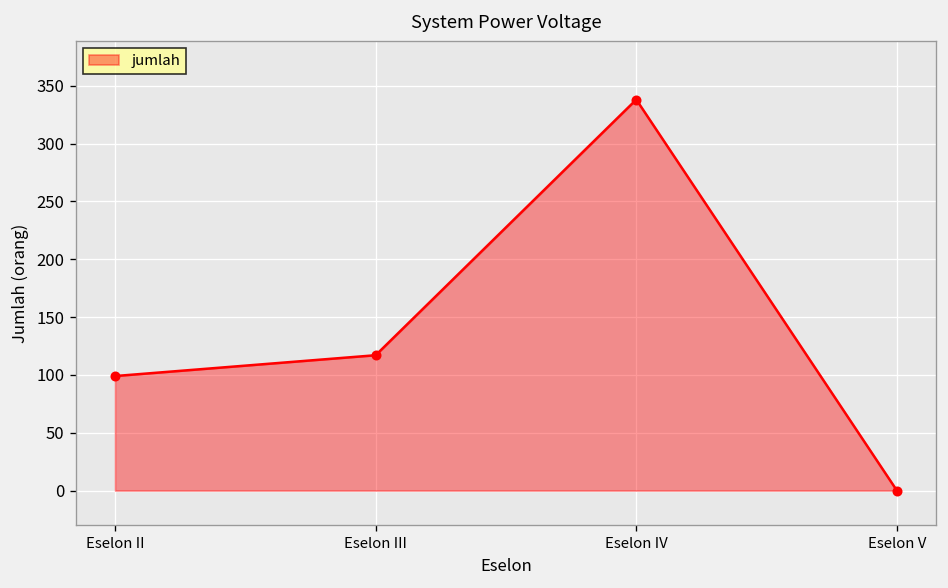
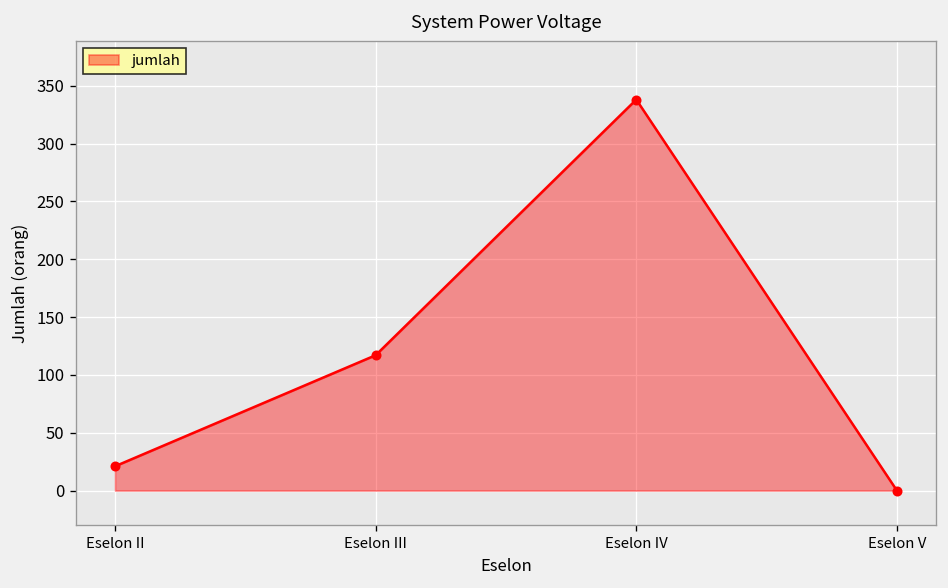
  {
-   "Eselon II": 100,
+   "Eselon II": 20,
    "Eselon III": 120,
    "Eselon IV": 340,
    "Eselon V": 0
  }
